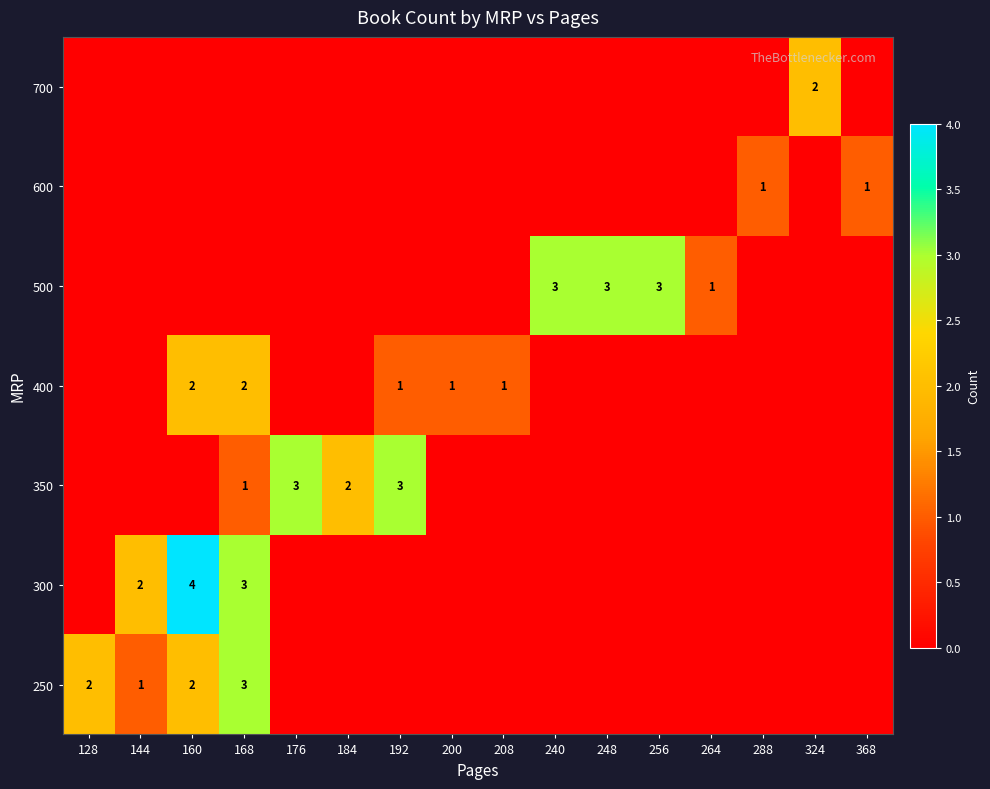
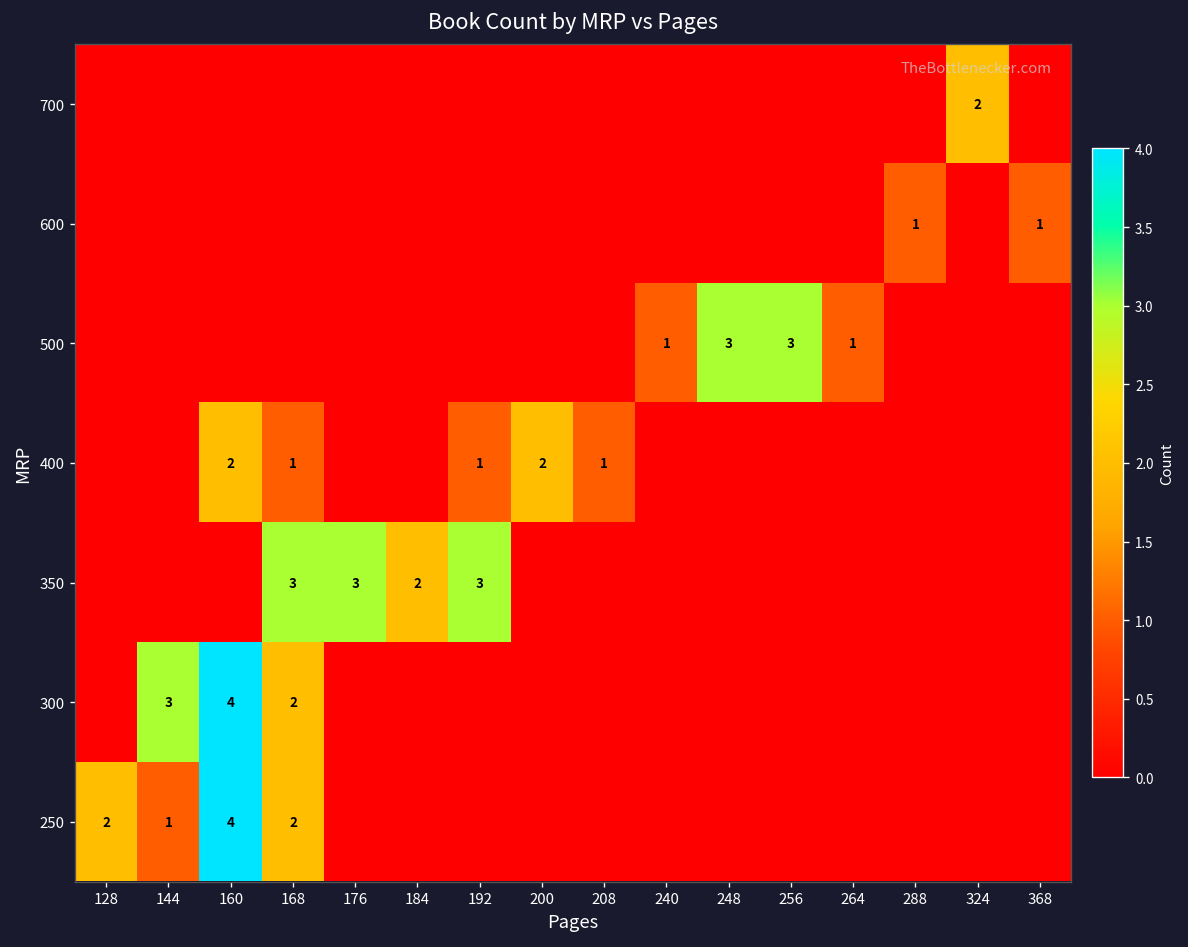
  {
    "600": {
      "288": 1,
      "368": 1
    },
    "500": {
-     "240": 3,
+     "240": 1,
      "248": 3,
      "256": 3,
      "264": 1
    },
    "400": {
      "160": 2,
-     "168": 2,
+     "168": 1,
      "192": 1,
-     "200": 1,
+     "200": 2,
      "208": 1
    },
    "350": {
-     "168": 1,
+     "168": 3,
      "176": 3,
      "184": 2,
      "192": 3
    },
    "300": {
-     "144": 2,
+     "144": 3,
      "160": 4,
-     "168": 3
+     "168": 2
    },
    "250": {
      "128": 2,
      "144": 1,
-     "160": 2,
-     "168": 3
+     "160": 4,
+     "168": 2
    }
  }
